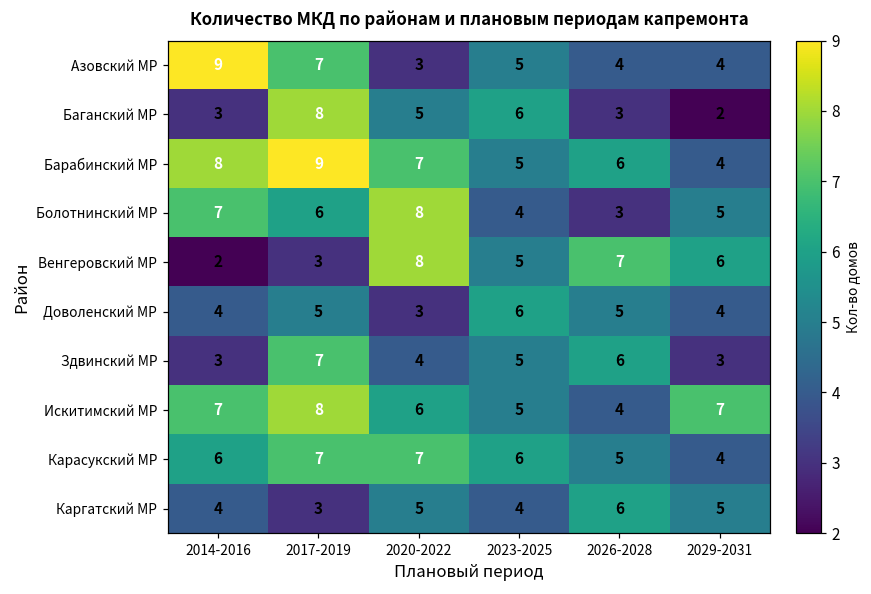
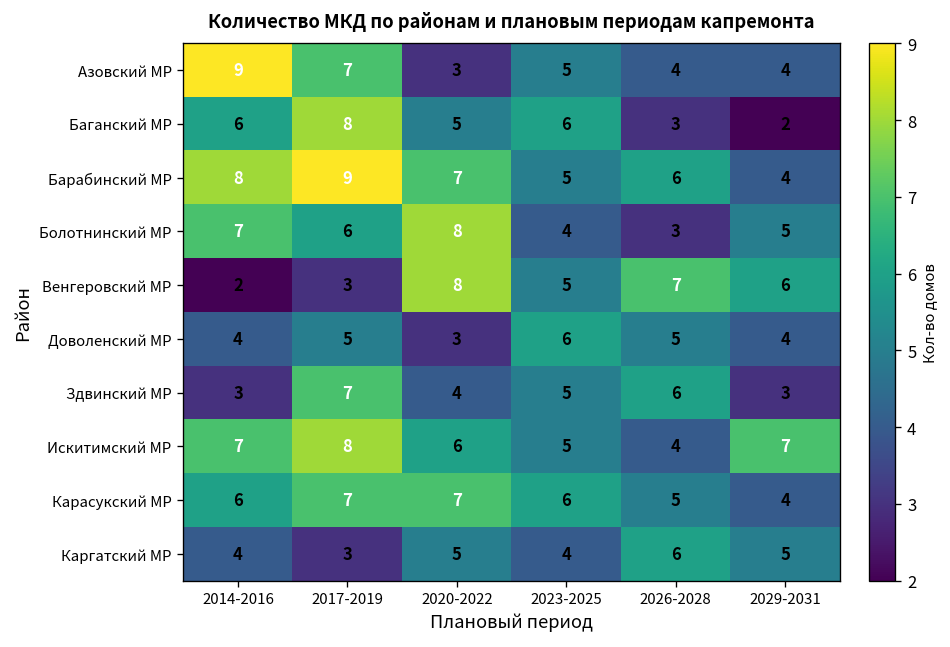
  {
    "Азовский МР": {
      "2014-2016": 9,
      "2017-2019": 7,
      "2020-2022": 3,
      "2023-2025": 5,
      "2026-2028": 4,
      "2029-2031": 4
    },
    "Баганский МР": {
-     "2014-2016": 3,
+     "2014-2016": 6,
      "2017-2019": 8,
      "2020-2022": 5,
      "2023-2025": 6,
      "2026-2028": 3,
      "2029-2031": 2
    },
    "Барабинский МР": {
      "2014-2016": 8,
      "2017-2019": 9,
      "2020-2022": 7,
      "2023-2025": 5,
      "2026-2028": 6,
      "2029-2031": 4
    },
    "Болотнинский МР": {
      "2014-2016": 7,
      "2017-2019": 6,
      "2020-2022": 8,
      "2023-2025": 4,
      "2026-2028": 3,
      "2029-2031": 5
    },
    "Венгеровский МР": {
      "2014-2016": 2,
      "2017-2019": 3,
      "2020-2022": 8,
      "2023-2025": 5,
      "2026-2028": 7,
      "2029-2031": 6
    },
    "Доволенский МР": {
      "2014-2016": 4,
      "2017-2019": 5,
      "2020-2022": 3,
      "2023-2025": 6,
      "2026-2028": 5,
      "2029-2031": 4
    },
    "Здвинский МР": {
      "2014-2016": 3,
      "2017-2019": 7,
      "2020-2022": 4,
      "2023-2025": 5,
      "2026-2028": 6,
      "2029-2031": 3
    },
    "Искитимский МР": {
      "2014-2016": 7,
      "2017-2019": 8,
      "2020-2022": 6,
      "2023-2025": 5,
      "2026-2028": 4,
      "2029-2031": 7
    },
    "Карасукский МР": {
      "2014-2016": 6,
      "2017-2019": 7,
      "2020-2022": 7,
      "2023-2025": 6,
      "2026-2028": 5,
      "2029-2031": 4
    },
    "Каргатский МР": {
      "2014-2016": 4,
      "2017-2019": 3,
      "2020-2022": 5,
      "2023-2025": 4,
      "2026-2028": 6,
      "2029-2031": 5
    }
  }
